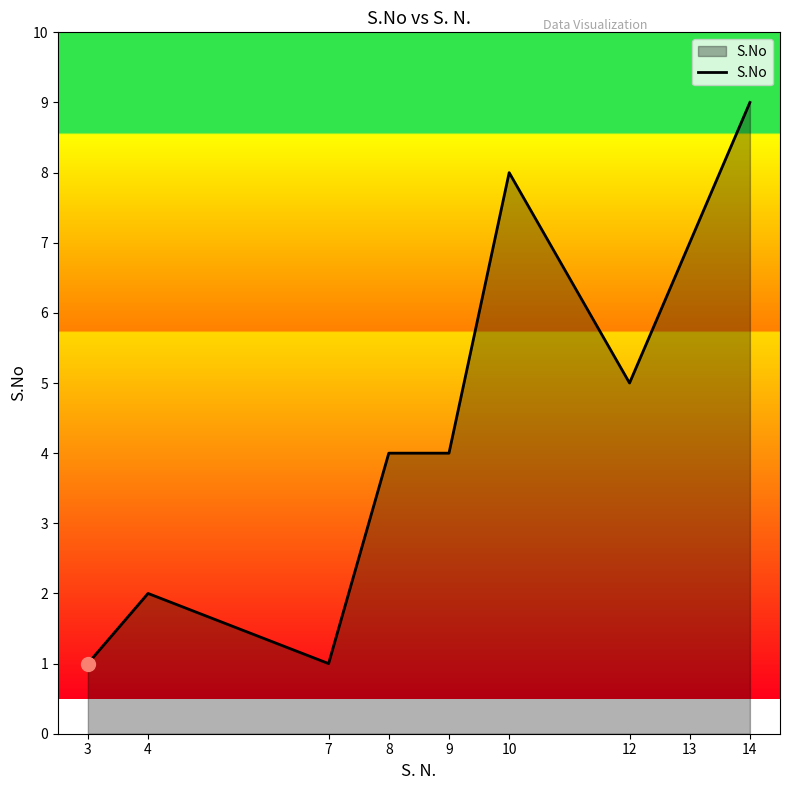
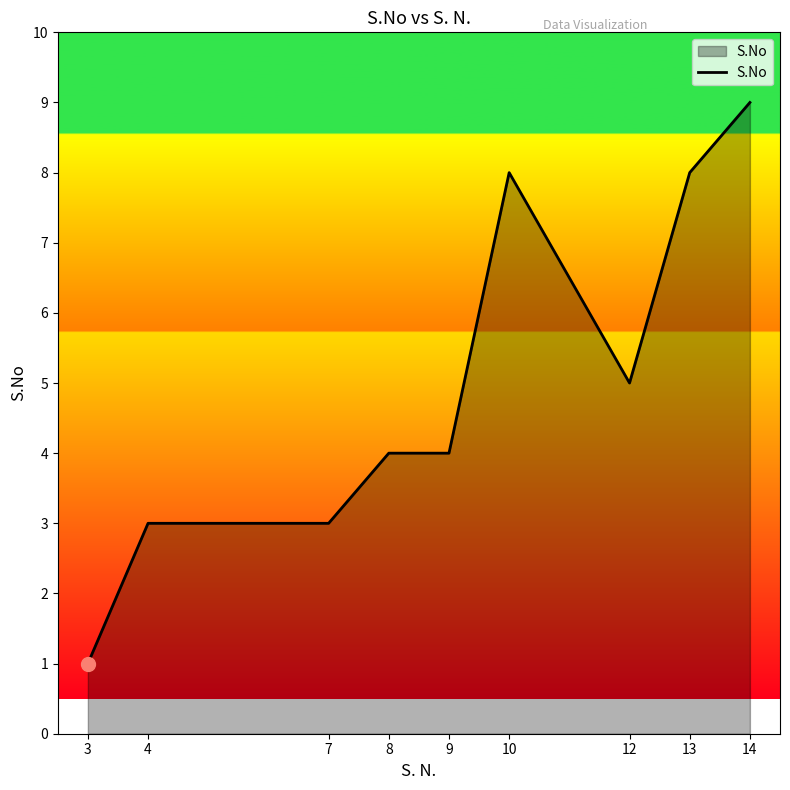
  {
    "S.No": {
-     "4": 2,
-     "7": 1,
+     "4": 3,
+     "7": 3,
      "8": 4,
      "9": 4,
      "10": 8,
      "12": 5,
-     "13": 7,
+     "13": 8,
      "14": 9
    }
  }
